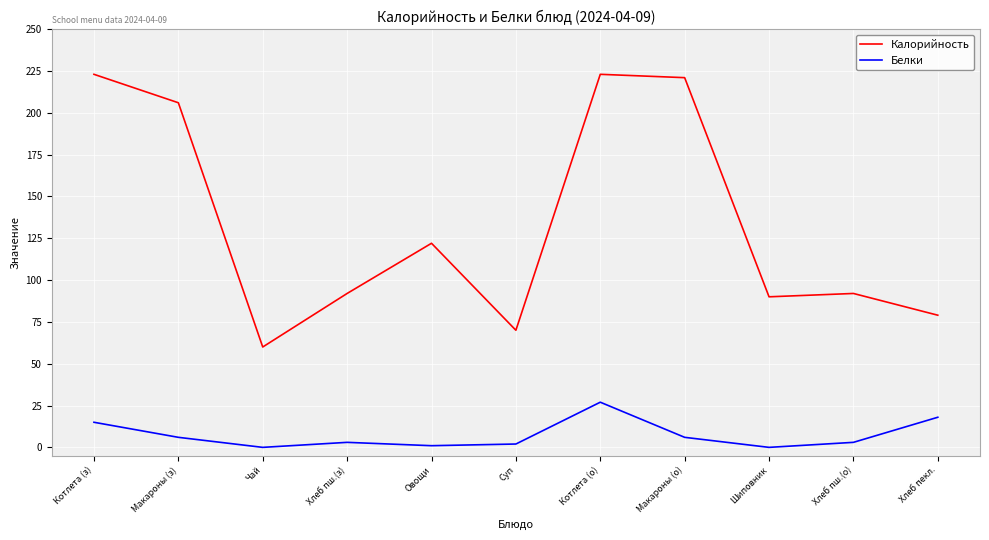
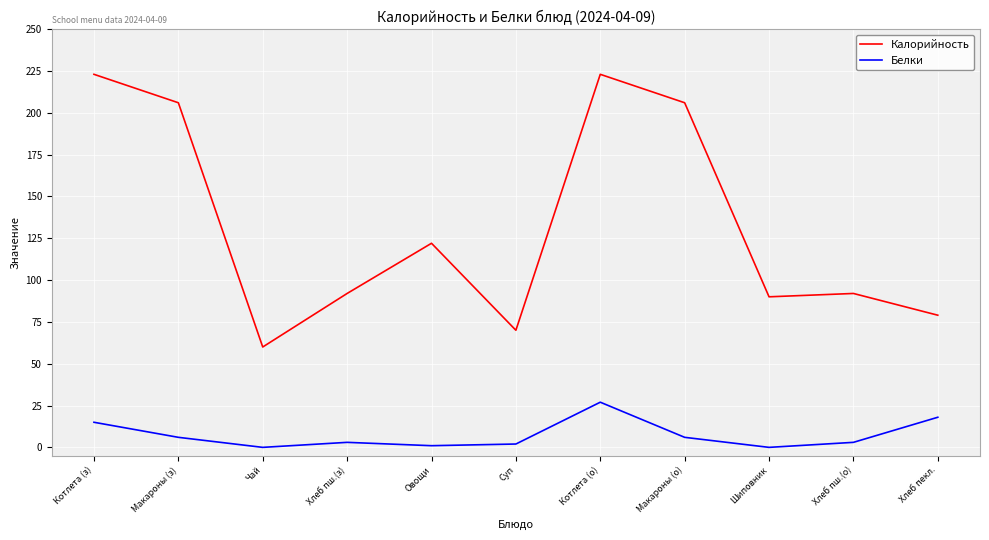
  {
    "Калорийность": {
      "Котлета (з)": 223,
      "Макароны (з)": 206,
      "Чай": 60,
      "Хлеб пш.(з)": 92,
      "Овощи": 122,
      "Суп": 70,
      "Котлета (о)": 223,
-     "Макароны (о)": 221,
+     "Макароны (о)": 206,
      "Шиповник": 90,
      "Хлеб пш.(о)": 92,
      "Хлеб пекл.": 79
    },
    "Белки": {
      "Котлета (з)": 15,
      "Макароны (з)": 6,
      "Чай": 0,
      "Хлеб пш.(з)": 3,
      "Овощи": 1,
      "Суп": 2,
      "Котлета (о)": 27,
      "Макароны (о)": 6,
      "Шиповник": 0,
      "Хлеб пш.(о)": 3,
      "Хлеб пекл.": 18
    }
  }
